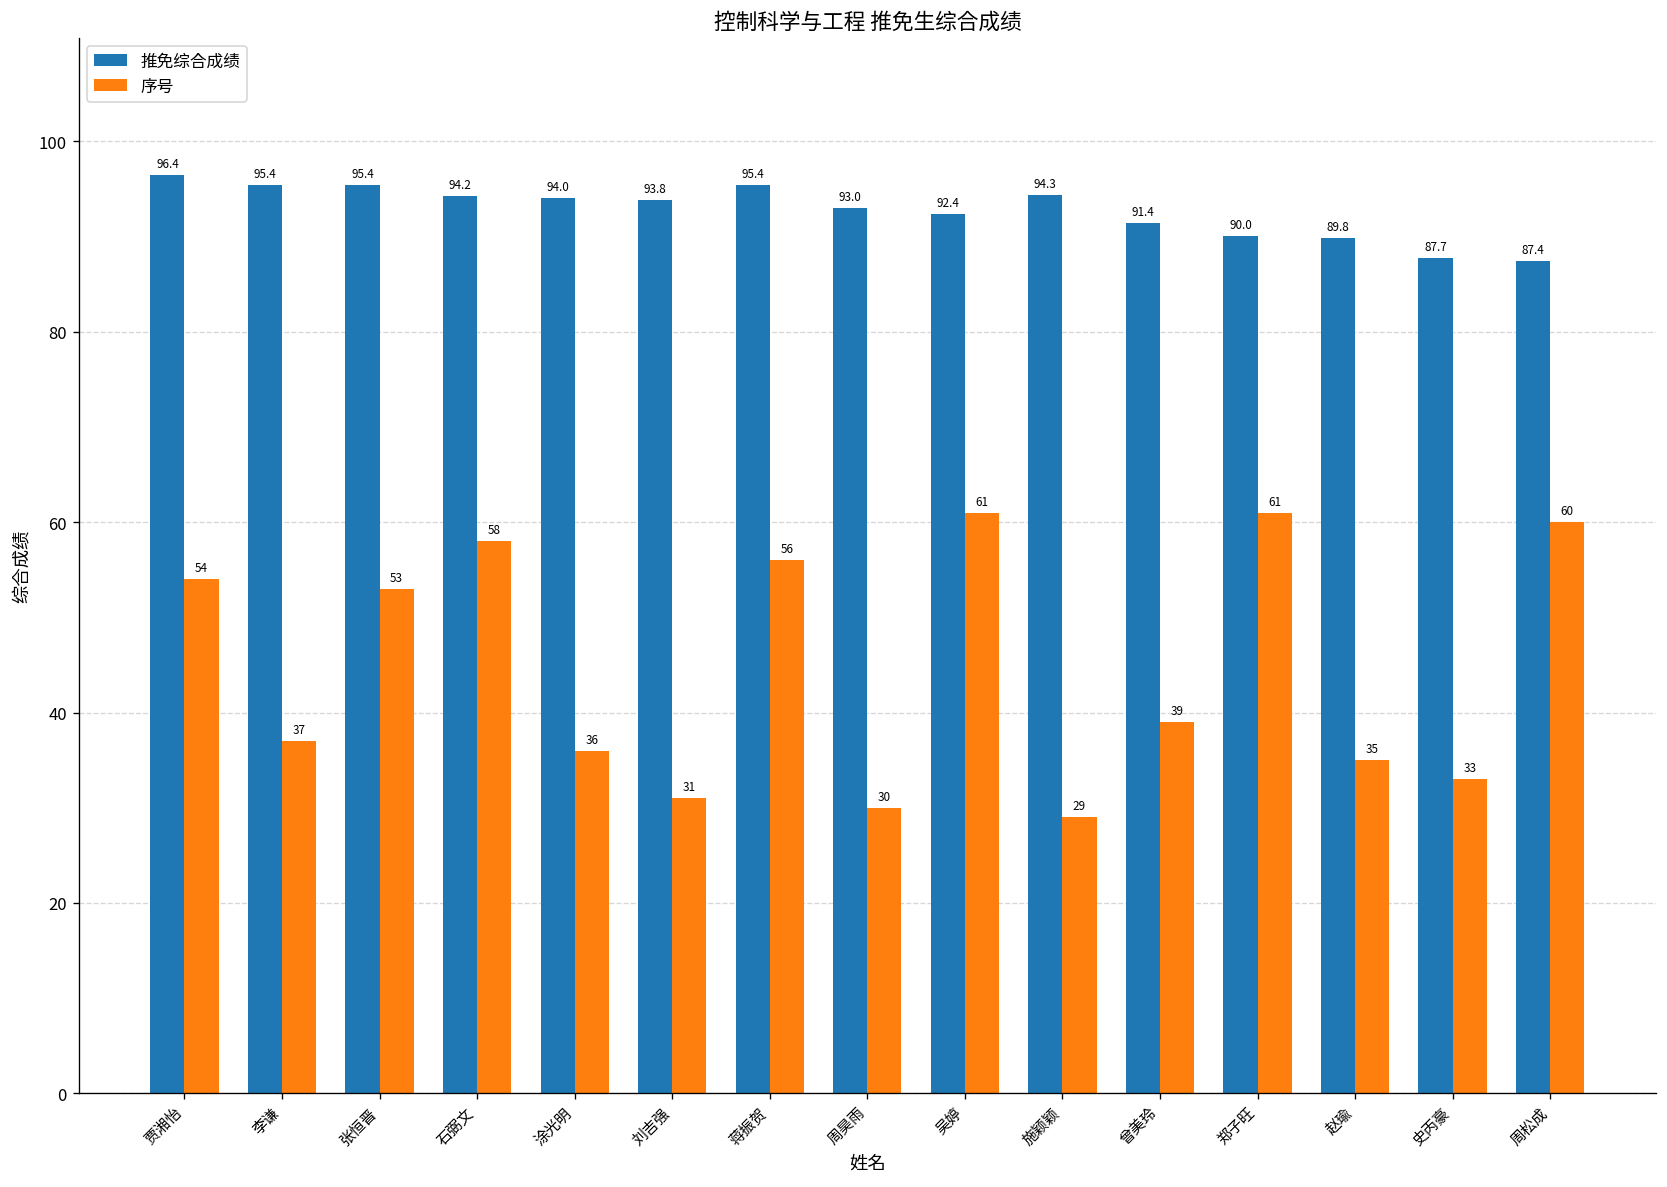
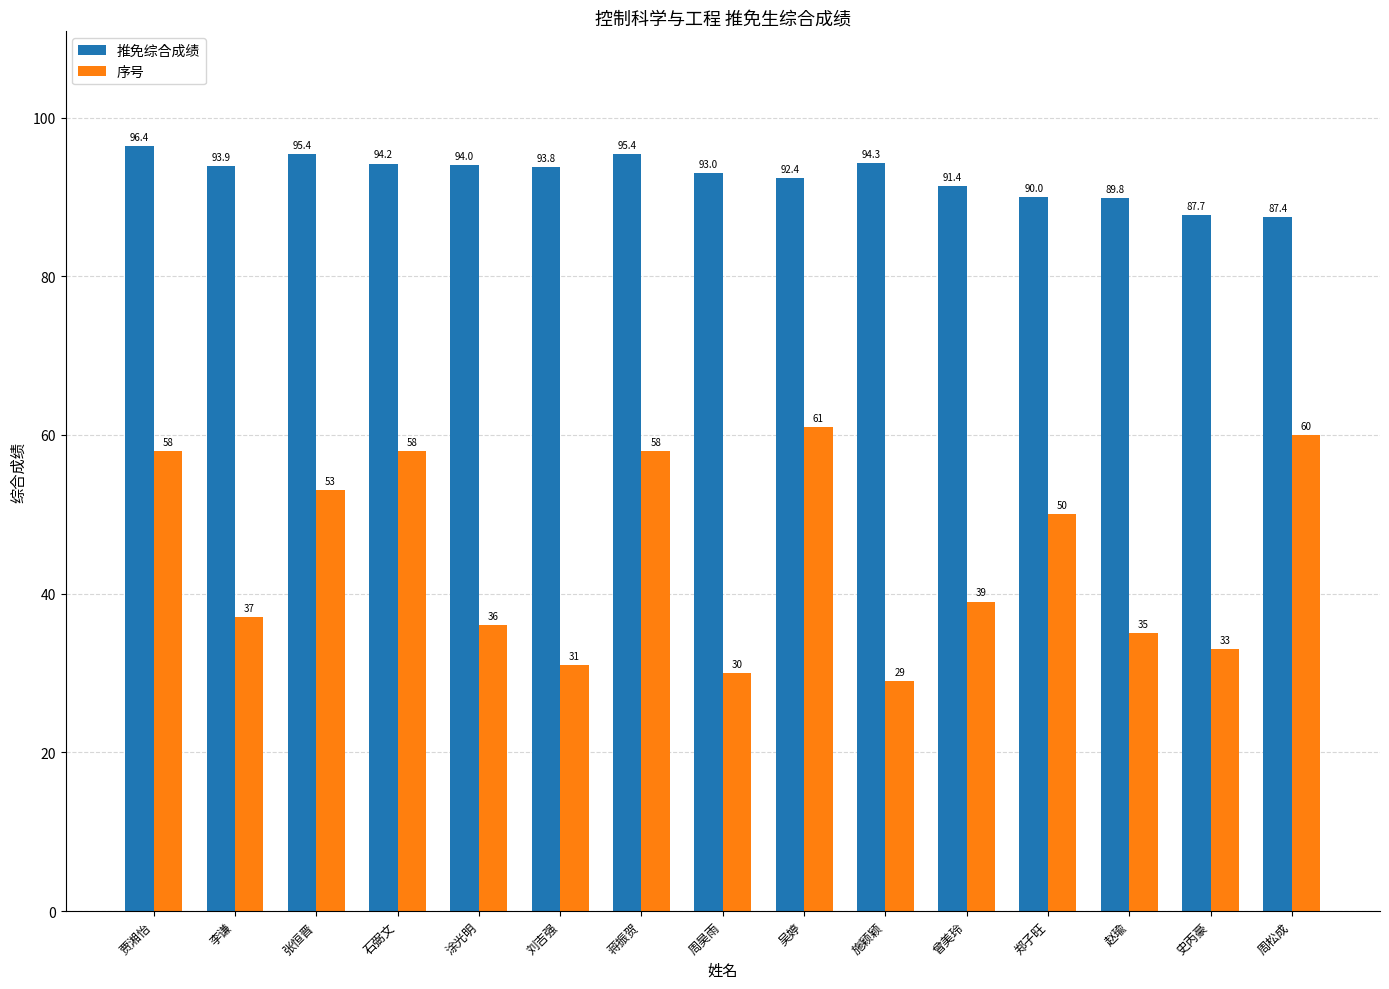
  {
    "推免综合成绩": {
      "贾湘怡": 96.4,
-     "李谦": 95.4,
+     "李谦": 93.9,
      "张恒晋": 95.4,
      "石弼文": 94.2,
      "涂光明": 94.0,
      "刘吉强": 93.8,
      "蒋振贺": 95.4,
      "周昊雨": 93.0,
      "吴婷": 92.4,
      "施颖颖": 94.3,
      "曾美玲": 91.4,
      "郑子旺": 90.0,
      "赵瑜": 89.8,
      "史丙豪": 87.7,
      "周松成": 87.4
    },
    "序号": {
-     "贾湘怡": 54,
+     "贾湘怡": 58,
      "李谦": 37,
      "张恒晋": 53,
      "石弼文": 58,
      "涂光明": 36,
      "刘吉强": 31,
-     "蒋振贺": 56,
+     "蒋振贺": 58,
      "周昊雨": 30,
      "吴婷": 61,
      "施颖颖": 29,
      "曾美玲": 39,
-     "郑子旺": 61,
+     "郑子旺": 50,
      "赵瑜": 35,
      "史丙豪": 33,
      "周松成": 60
    }
  }
